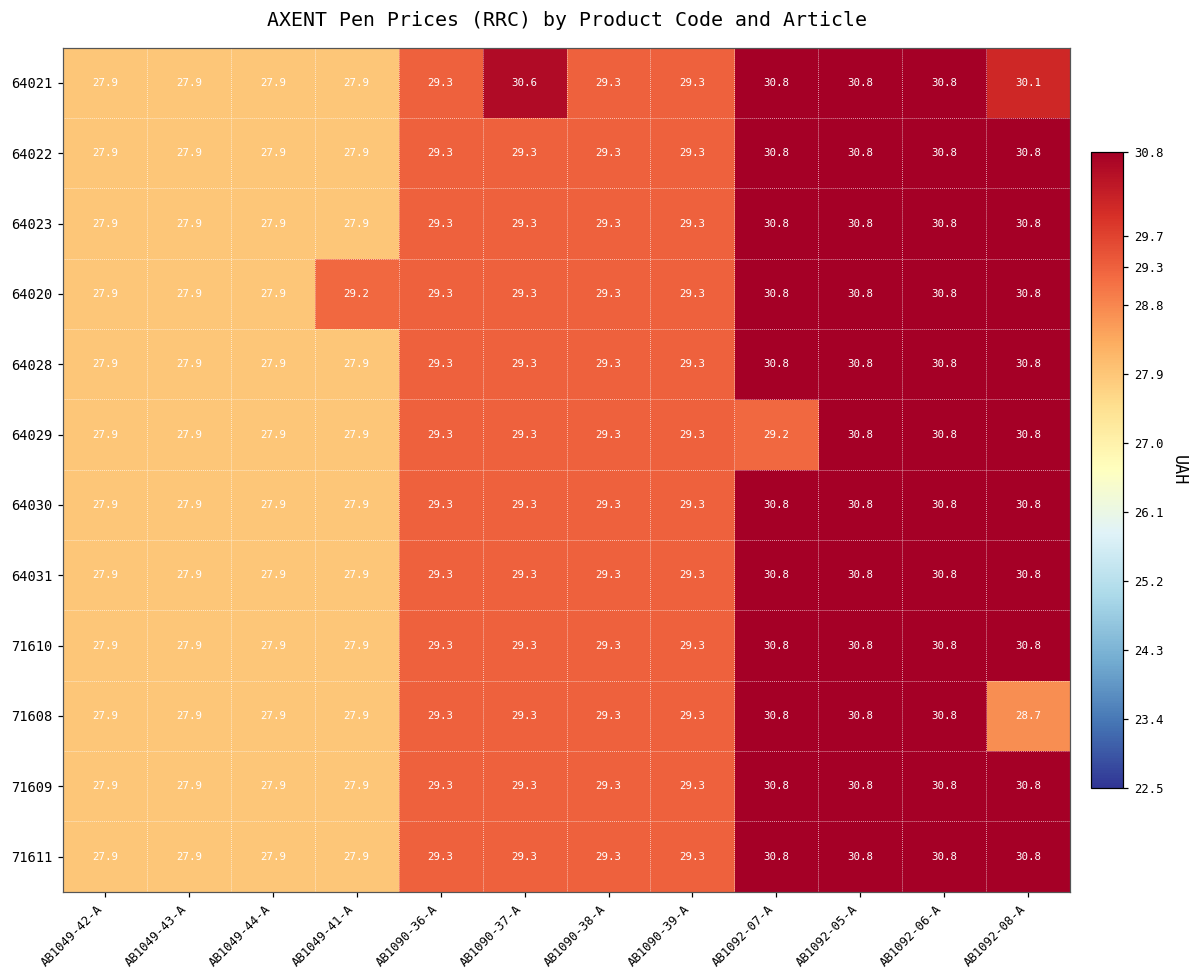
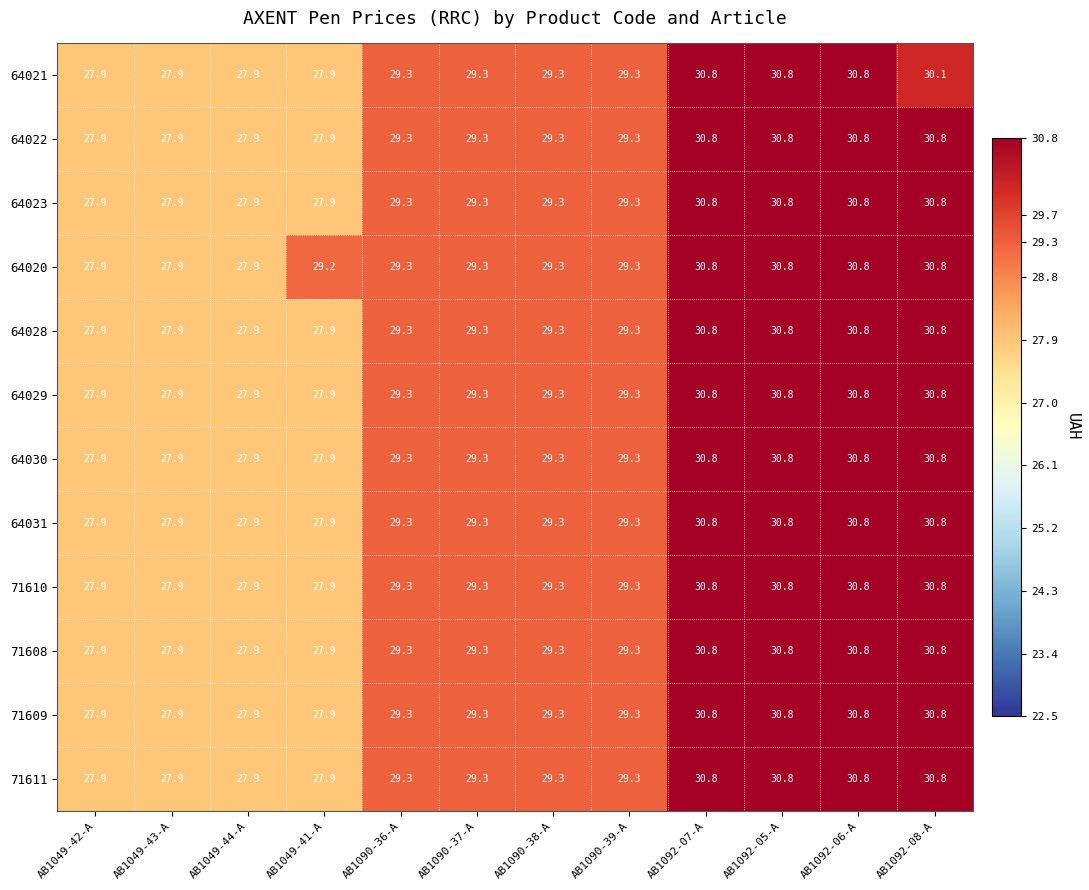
  {
    "64021": {
      "AB1049-42-A": 27.9,
      "AB1049-43-A": 27.9,
      "AB1049-44-A": 27.9,
      "AB1049-41-A": 27.9,
      "AB1090-36-A": 29.3,
-     "AB1090-37-A": 30.6,
+     "AB1090-37-A": 29.3,
      "AB1090-38-A": 29.3,
      "AB1090-39-A": 29.3,
      "AB1092-07-A": 30.8,
      "AB1092-05-A": 30.8,
      "AB1092-06-A": 30.8,
      "AB1092-08-A": 30.1
    },
    "64022": {
      "AB1049-42-A": 27.9,
      "AB1049-43-A": 27.9,
      "AB1049-44-A": 27.9,
      "AB1049-41-A": 27.9,
      "AB1090-36-A": 29.3,
      "AB1090-37-A": 29.3,
      "AB1090-38-A": 29.3,
      "AB1090-39-A": 29.3,
      "AB1092-07-A": 30.8,
      "AB1092-05-A": 30.8,
      "AB1092-06-A": 30.8,
      "AB1092-08-A": 30.8
    },
    "64023": {
      "AB1049-42-A": 27.9,
      "AB1049-43-A": 27.9,
      "AB1049-44-A": 27.9,
      "AB1049-41-A": 27.9,
      "AB1090-36-A": 29.3,
      "AB1090-37-A": 29.3,
      "AB1090-38-A": 29.3,
      "AB1090-39-A": 29.3,
      "AB1092-07-A": 30.8,
      "AB1092-05-A": 30.8,
      "AB1092-06-A": 30.8,
      "AB1092-08-A": 30.8
    },
    "64020": {
      "AB1049-42-A": 27.9,
      "AB1049-43-A": 27.9,
      "AB1049-44-A": 27.9,
      "AB1049-41-A": 29.2,
      "AB1090-36-A": 29.3,
      "AB1090-37-A": 29.3,
      "AB1090-38-A": 29.3,
      "AB1090-39-A": 29.3,
      "AB1092-07-A": 30.8,
      "AB1092-05-A": 30.8,
      "AB1092-06-A": 30.8,
      "AB1092-08-A": 30.8
    },
    "64028": {
      "AB1049-42-A": 27.9,
      "AB1049-43-A": 27.9,
      "AB1049-44-A": 27.9,
      "AB1049-41-A": 27.9,
      "AB1090-36-A": 29.3,
      "AB1090-37-A": 29.3,
      "AB1090-38-A": 29.3,
      "AB1090-39-A": 29.3,
      "AB1092-07-A": 30.8,
      "AB1092-05-A": 30.8,
      "AB1092-06-A": 30.8,
      "AB1092-08-A": 30.8
    },
    "64029": {
      "AB1049-42-A": 27.9,
      "AB1049-43-A": 27.9,
      "AB1049-44-A": 27.9,
      "AB1049-41-A": 27.9,
      "AB1090-36-A": 29.3,
      "AB1090-37-A": 29.3,
      "AB1090-38-A": 29.3,
      "AB1090-39-A": 29.3,
-     "AB1092-07-A": 29.2,
+     "AB1092-07-A": 30.8,
      "AB1092-05-A": 30.8,
      "AB1092-06-A": 30.8,
      "AB1092-08-A": 30.8
    },
    "64030": {
      "AB1049-42-A": 27.9,
      "AB1049-43-A": 27.9,
      "AB1049-44-A": 27.9,
      "AB1049-41-A": 27.9,
      "AB1090-36-A": 29.3,
      "AB1090-37-A": 29.3,
      "AB1090-38-A": 29.3,
      "AB1090-39-A": 29.3,
      "AB1092-07-A": 30.8,
      "AB1092-05-A": 30.8,
      "AB1092-06-A": 30.8,
      "AB1092-08-A": 30.8
    },
    "64031": {
      "AB1049-42-A": 27.9,
      "AB1049-43-A": 27.9,
      "AB1049-44-A": 27.9,
      "AB1049-41-A": 27.9,
      "AB1090-36-A": 29.3,
      "AB1090-37-A": 29.3,
      "AB1090-38-A": 29.3,
      "AB1090-39-A": 29.3,
      "AB1092-07-A": 30.8,
      "AB1092-05-A": 30.8,
      "AB1092-06-A": 30.8,
      "AB1092-08-A": 30.8
    },
    "71610": {
      "AB1049-42-A": 27.9,
      "AB1049-43-A": 27.9,
      "AB1049-44-A": 27.9,
      "AB1049-41-A": 27.9,
      "AB1090-36-A": 29.3,
      "AB1090-37-A": 29.3,
      "AB1090-38-A": 29.3,
      "AB1090-39-A": 29.3,
      "AB1092-07-A": 30.8,
      "AB1092-05-A": 30.8,
      "AB1092-06-A": 30.8,
      "AB1092-08-A": 30.8
    },
    "71608": {
      "AB1049-42-A": 27.9,
      "AB1049-43-A": 27.9,
      "AB1049-44-A": 27.9,
      "AB1049-41-A": 27.9,
      "AB1090-36-A": 29.3,
      "AB1090-37-A": 29.3,
      "AB1090-38-A": 29.3,
      "AB1090-39-A": 29.3,
      "AB1092-07-A": 30.8,
      "AB1092-05-A": 30.8,
      "AB1092-06-A": 30.8,
-     "AB1092-08-A": 28.7
+     "AB1092-08-A": 30.8
    },
    "71609": {
      "AB1049-42-A": 27.9,
      "AB1049-43-A": 27.9,
      "AB1049-44-A": 27.9,
      "AB1049-41-A": 27.9,
      "AB1090-36-A": 29.3,
      "AB1090-37-A": 29.3,
      "AB1090-38-A": 29.3,
      "AB1090-39-A": 29.3,
      "AB1092-07-A": 30.8,
      "AB1092-05-A": 30.8,
      "AB1092-06-A": 30.8,
      "AB1092-08-A": 30.8
    },
    "71611": {
      "AB1049-42-A": 27.9,
      "AB1049-43-A": 27.9,
      "AB1049-44-A": 27.9,
      "AB1049-41-A": 27.9,
      "AB1090-36-A": 29.3,
      "AB1090-37-A": 29.3,
      "AB1090-38-A": 29.3,
      "AB1090-39-A": 29.3,
      "AB1092-07-A": 30.8,
      "AB1092-05-A": 30.8,
      "AB1092-06-A": 30.8,
      "AB1092-08-A": 30.8
    }
  }
